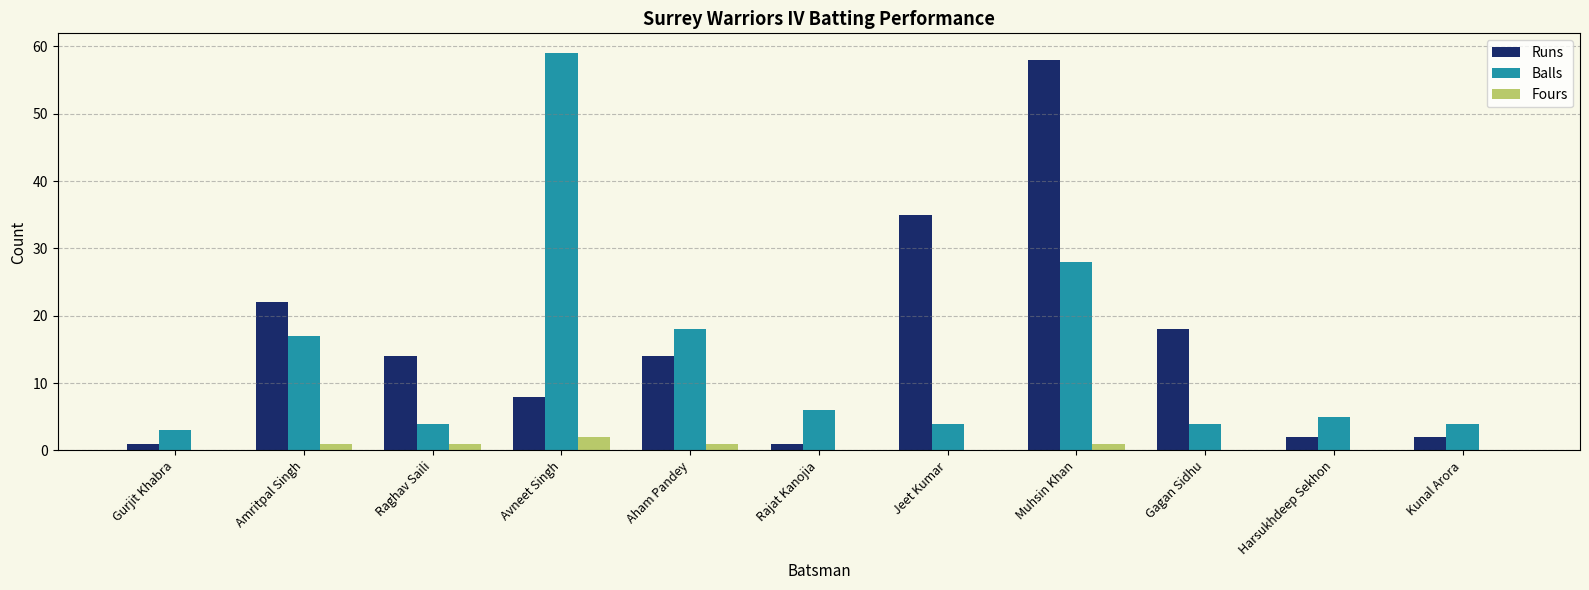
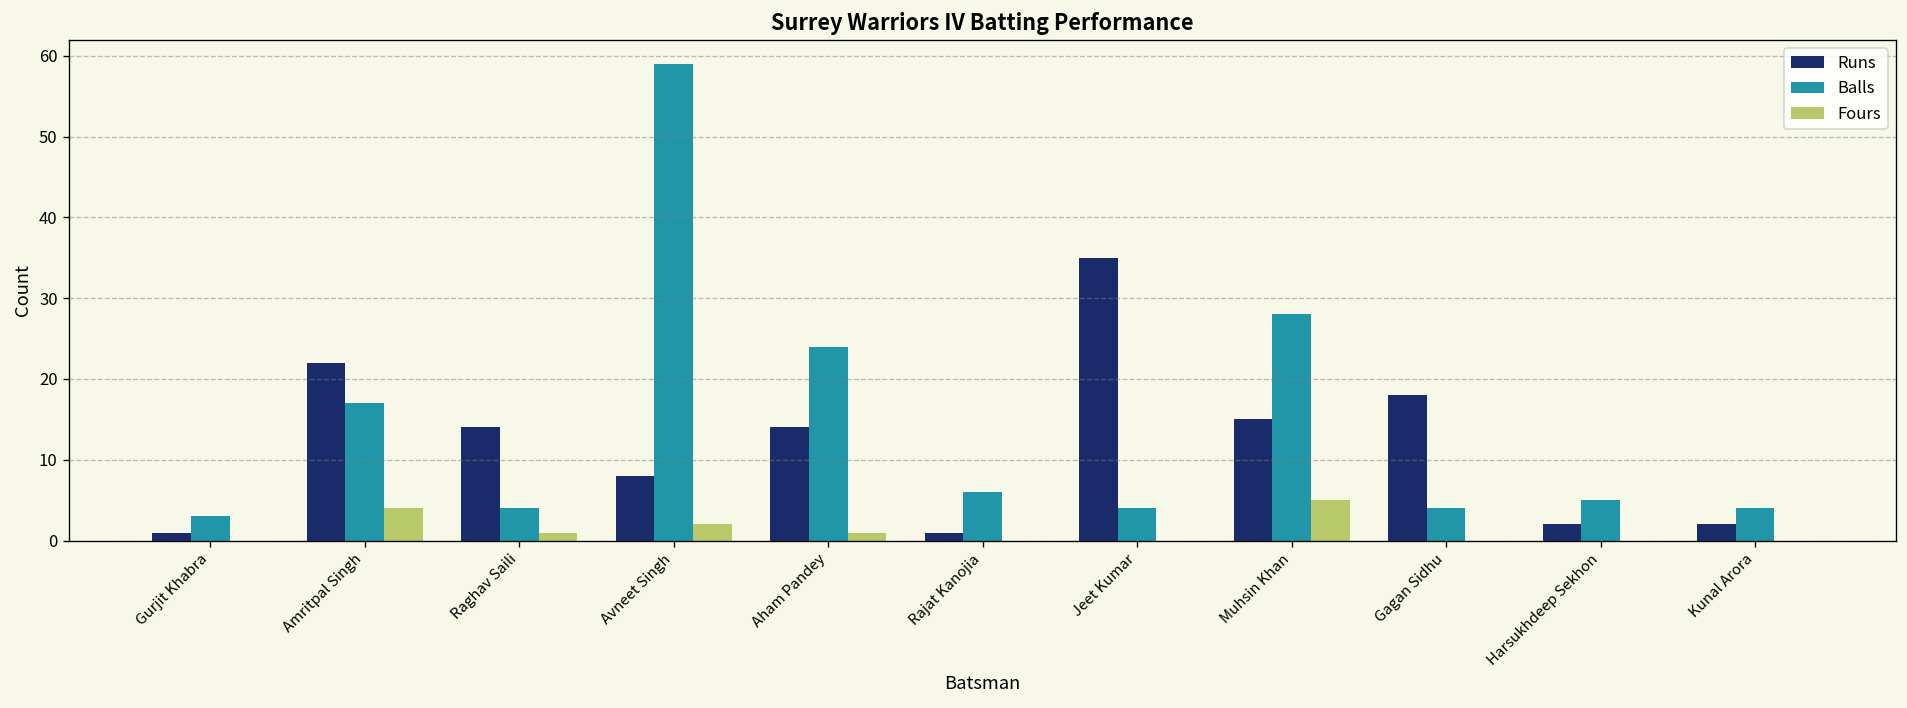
  {
    "Runs": {
      "Gurjit Khabra": 1,
      "Amritpal Singh": 22,
      "Raghav Saili": 14,
      "Avneet Singh": 8,
      "Aham Pandey": 14,
      "Rajat Kanojia": 1,
      "Jeet Kumar": 35,
-     "Muhsin Khan": 58,
+     "Muhsin Khan": 15,
      "Gagan Sidhu": 18,
      "Harsukhdeep Sekhon": 2,
      "Kunal Arora": 2
    },
    "Balls": {
      "Gurjit Khabra": 3,
      "Amritpal Singh": 17,
      "Raghav Saili": 4,
      "Avneet Singh": 59,
-     "Aham Pandey": 18,
+     "Aham Pandey": 24,
      "Rajat Kanojia": 6,
      "Jeet Kumar": 4,
      "Muhsin Khan": 28,
      "Gagan Sidhu": 4,
      "Harsukhdeep Sekhon": 5,
      "Kunal Arora": 4
    },
    "Fours": {
      "Gurjit Khabra": 0,
-     "Amritpal Singh": 1,
+     "Amritpal Singh": 4,
      "Raghav Saili": 1,
      "Avneet Singh": 2,
      "Aham Pandey": 1,
      "Rajat Kanojia": 0,
      "Jeet Kumar": 0,
-     "Muhsin Khan": 1,
+     "Muhsin Khan": 5,
      "Gagan Sidhu": 0,
      "Harsukhdeep Sekhon": 0,
      "Kunal Arora": 0
    }
  }
